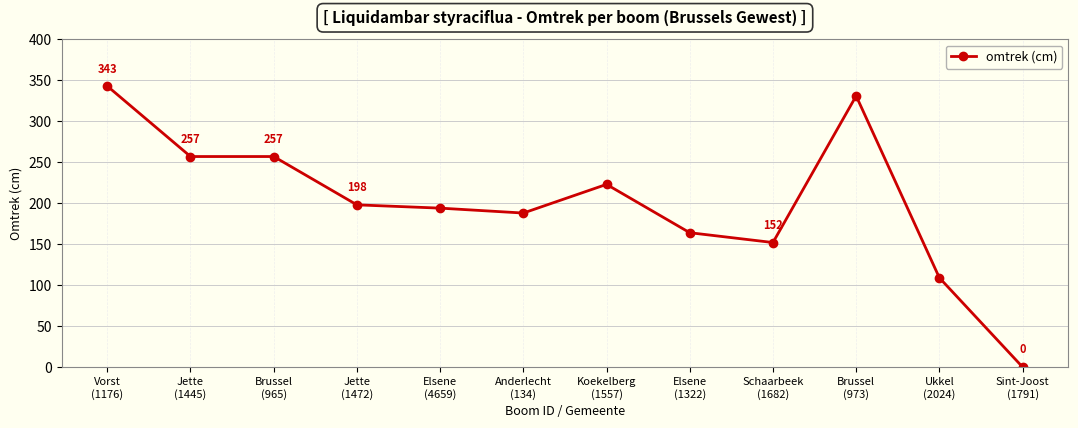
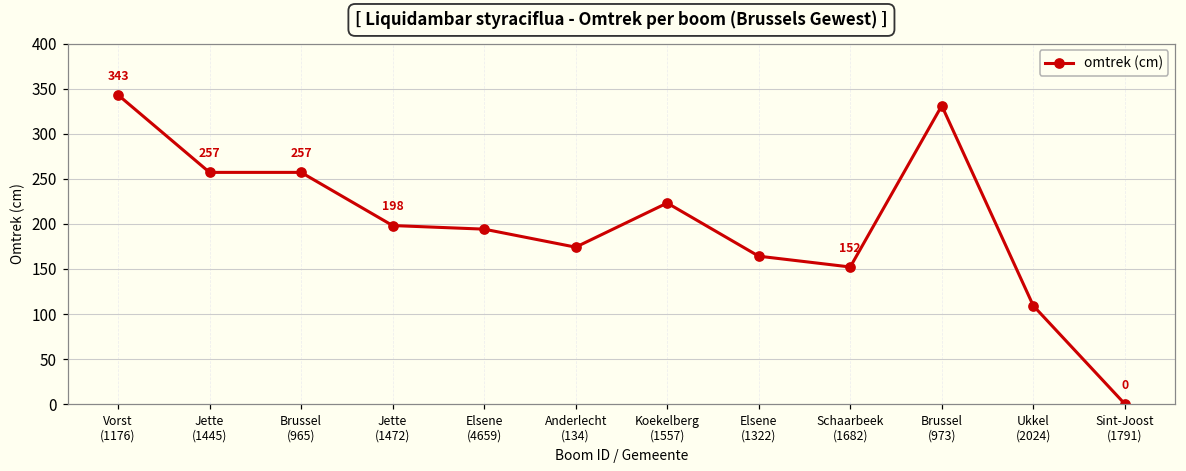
  {
    "Elsene (4659)": 190,
-   "Anderlecht (134)": 190,
+   "Anderlecht (134)": 170,
    "Koekelberg (1557)": 220,
    "Elsene (1322)": 160,
    "Brussel (973)": 330,
    "Ukkel (2024)": 110
  }
